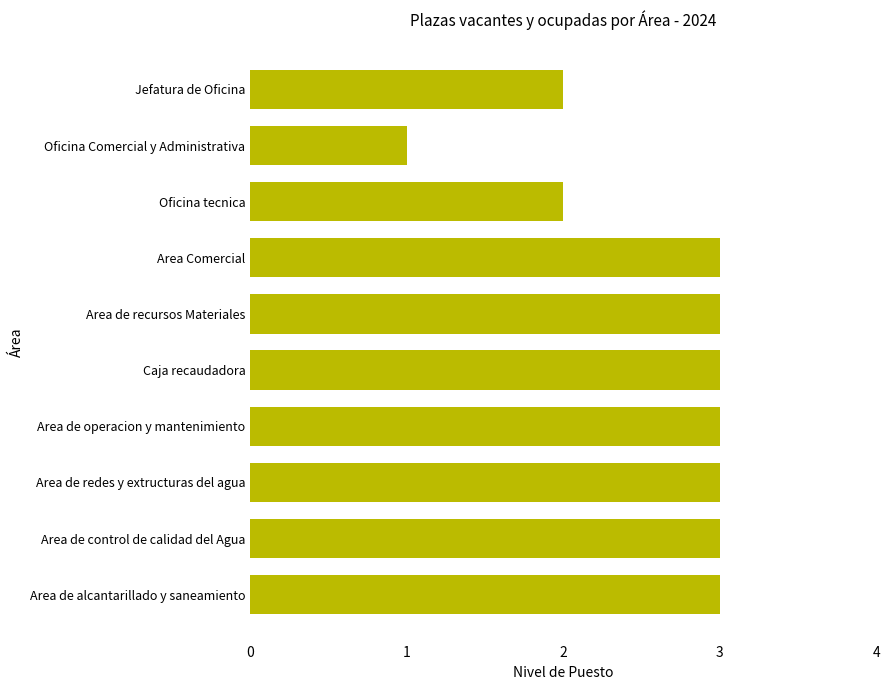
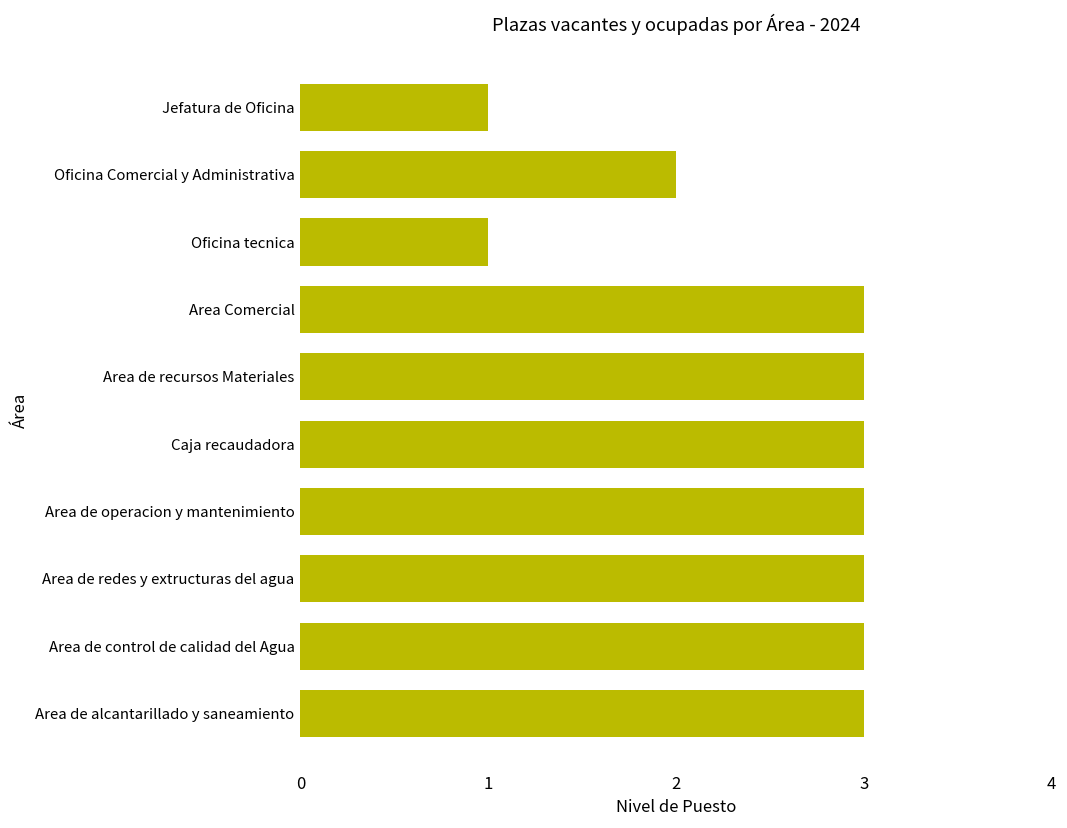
  {
-   "Jefatura de Oficina": 2,
-   "Oficina Comercial y Administrativa": 1,
-   "Oficina tecnica": 2,
+   "Jefatura de Oficina": 1,
+   "Oficina Comercial y Administrativa": 2,
+   "Oficina tecnica": 1,
    "Area Comercial": 3,
    "Area de recursos Materiales": 3,
    "Caja recaudadora": 3,
    "Area de operacion y mantenimiento": 3,
    "Area de redes y extructuras del agua": 3,
    "Area de control de calidad del Agua": 3,
    "Area de alcantarillado y saneamiento": 3
  }
